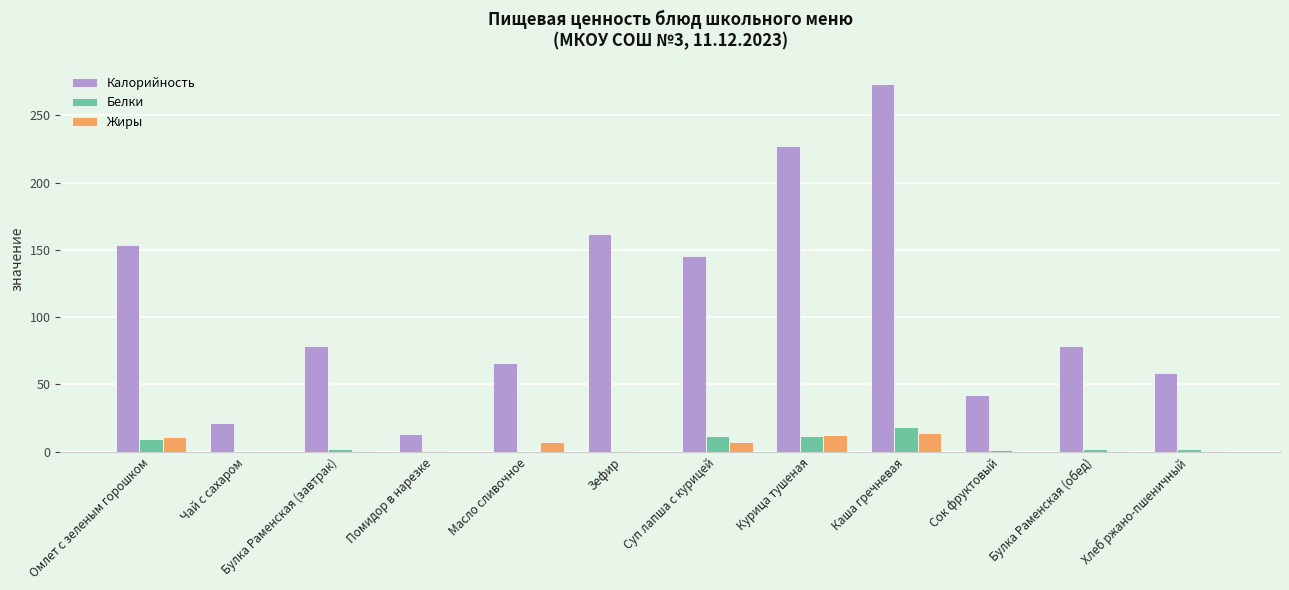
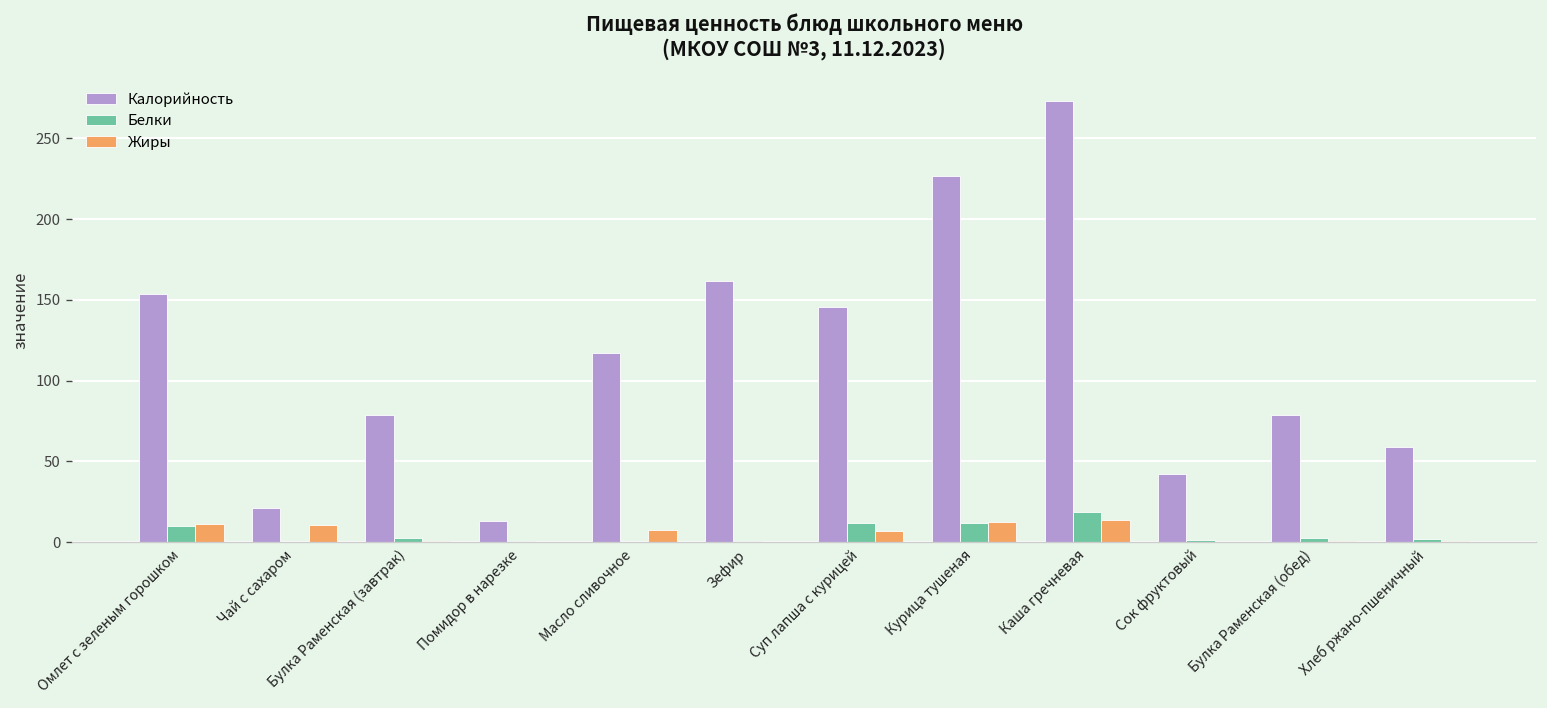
  {
    "Калорийность": {
      "Омлет с зеленым горошком": 154,
      "Чай с сахаром": 21,
      "Булка Раменская (завтрак)": 79,
      "Помидор в нарезке": 13,
-     "Масло сливочное": 66,
+     "Масло сливочное": 117,
      "Зефир": 162,
      "Суп лапша с курицей": 146,
      "Курица тушеная": 227,
      "Каша гречневая": 273,
      "Сок фруктовый": 42,
      "Булка Раменская (обед)": 79,
      "Хлеб ржано-пшеничный": 59
    },
    "Белки": {
      "Омлет с зеленым горошком": 10,
      "Чай с сахаром": 0,
      "Булка Раменская (завтрак)": 2,
      "Суп лапша с курицей": 12,
      "Курица тушеная": 12,
      "Каша гречневая": 19,
      "Булка Раменская (обед)": 2,
      "Хлеб ржано-пшеничный": 2
    },
    "Жиры": {
      "Омлет с зеленым горошком": 11,
-     "Чай с сахаром": 0,
+     "Чай с сахаром": 11,
      "Помидор в нарезке": 0,
      "Масло сливочное": 7,
      "Суп лапша с курицей": 7,
      "Курица тушеная": 13,
      "Каша гречневая": 14,
      "Сок фруктовый": 0
    }
  }
